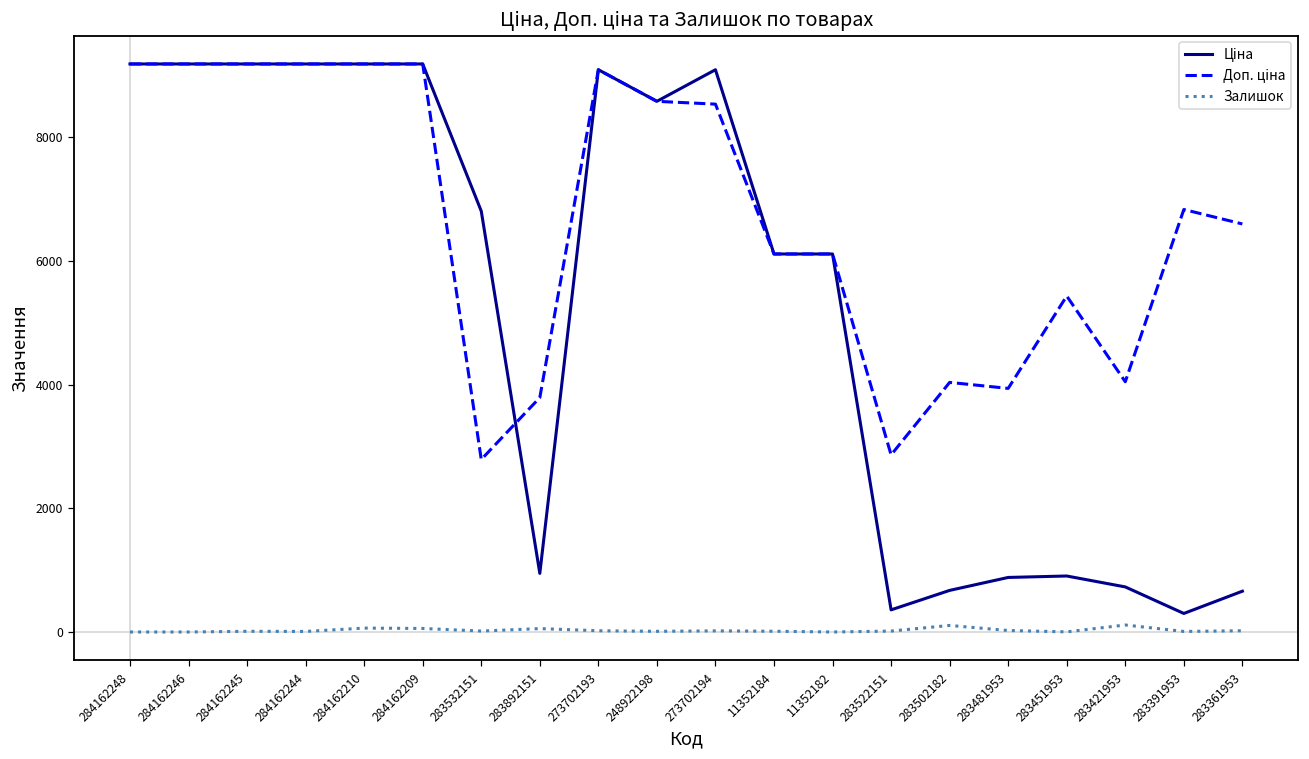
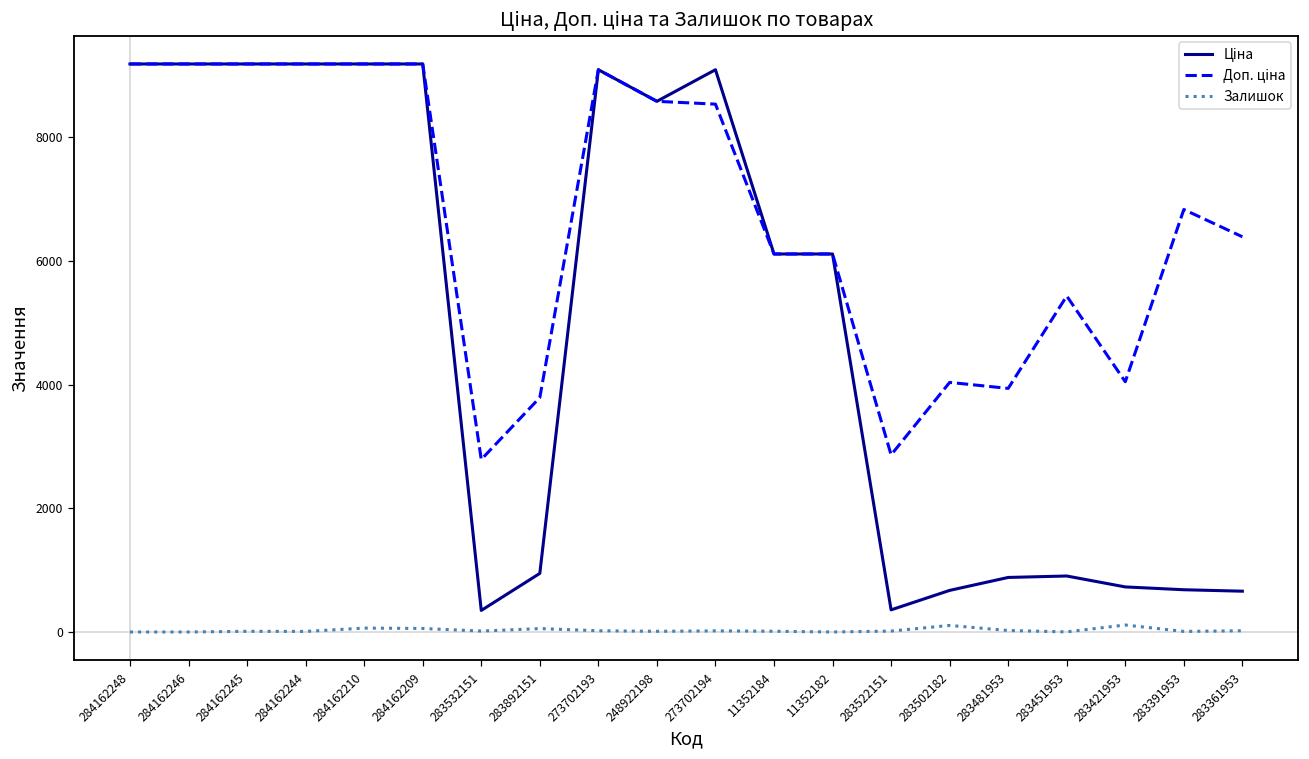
  {
    "Ціна": {
-     "283532151": 6800,
+     "283532151": 300,
      "283892151": 900,
      "273702194": 9100,
      "283522151": 400,
      "283502182": 700,
      "283481953": 900,
      "283451953": 900,
      "283421953": 700,
-     "283391953": 300,
+     "283391953": 700,
      "283361953": 700
    },
    "Доп. ціна": {
      "283532151": 2800,
      "283892151": 3800,
      "273702194": 8500,
      "283522151": 2900,
      "283502182": 4000,
      "283481953": 3900,
      "283451953": 5400,
      "283421953": 4000,
      "283391953": 6800,
-     "283361953": 6600
+     "283361953": 6400
    },
    "Залишок": {
      "284162248": 0,
      "284162246": 0,
      "284162245": 0,
      "284162244": 0,
      "284162210": 100,
      "284162209": 100,
      "283532151": 0,
      "283892151": 100,
      "273702193": 0,
      "248922198": 0,
      "273702194": 0,
      "11352184": 0,
      "11352182": 0,
      "283522151": 0,
      "283502182": 100,
      "283481953": 0,
      "283451953": 0,
      "283421953": 100,
      "283391953": 0,
      "283361953": 0
    }
  }
